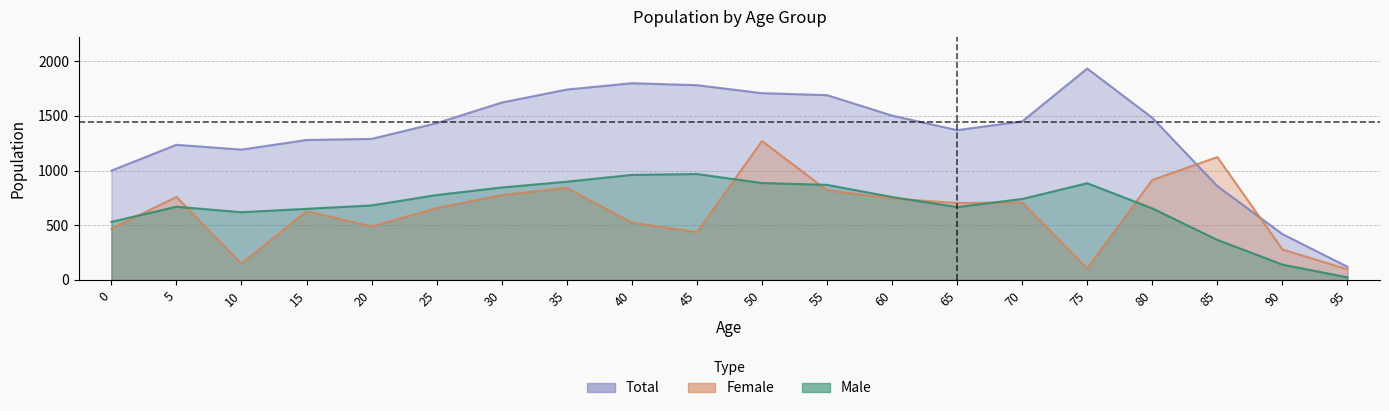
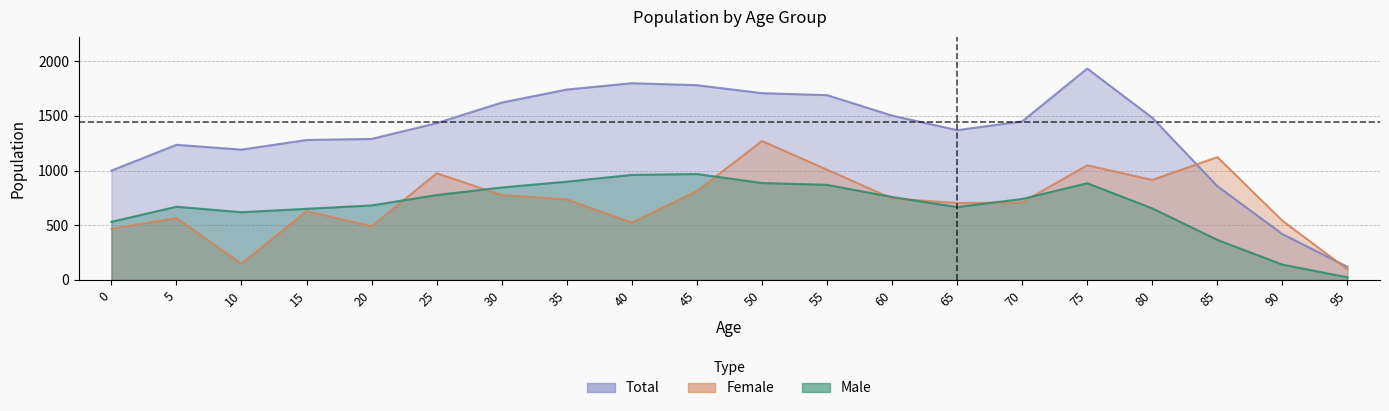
  {
    "Female": {
      "0": 470,
-     "5": 760,
+     "5": 570,
      "10": 150,
      "20": 490,
-     "25": 660,
+     "25": 980,
      "30": 780,
-     "35": 840,
+     "35": 740,
      "40": 520,
-     "45": 440,
+     "45": 810,
      "50": 1270,
-     "55": 820,
+     "55": 1010,
      "65": 700,
      "70": 710,
-     "75": 110,
+     "75": 1050,
      "80": 910,
      "85": 1120,
-     "90": 280,
+     "90": 540,
      "95": 100
    }
  }
